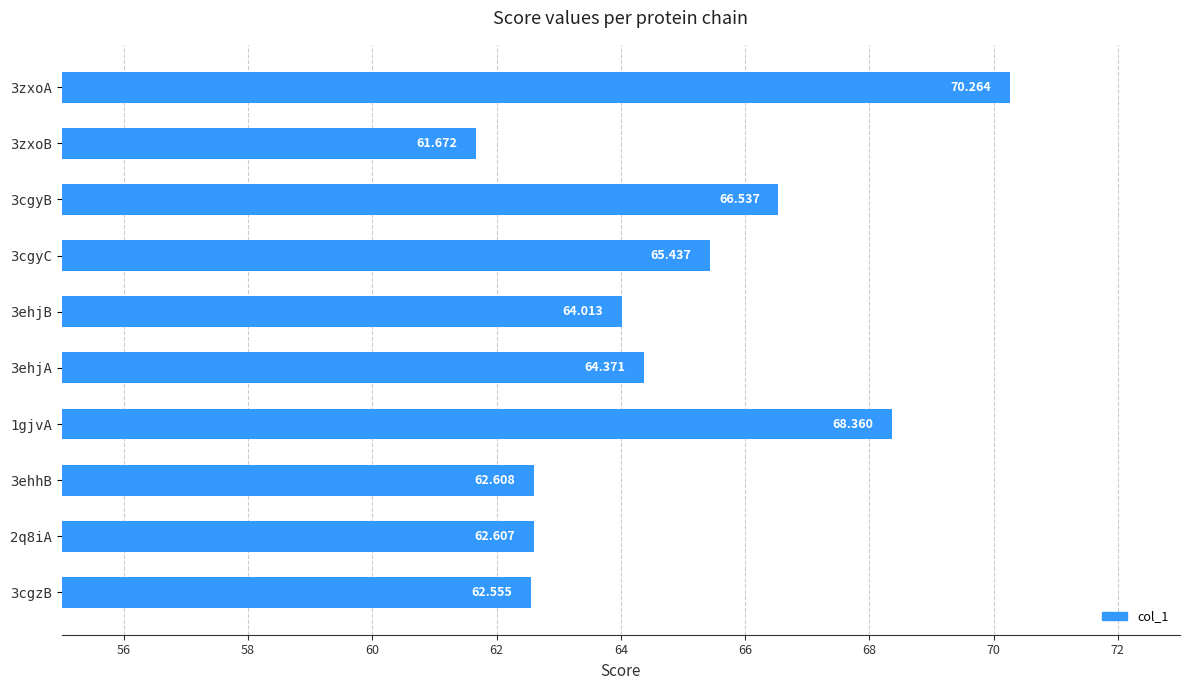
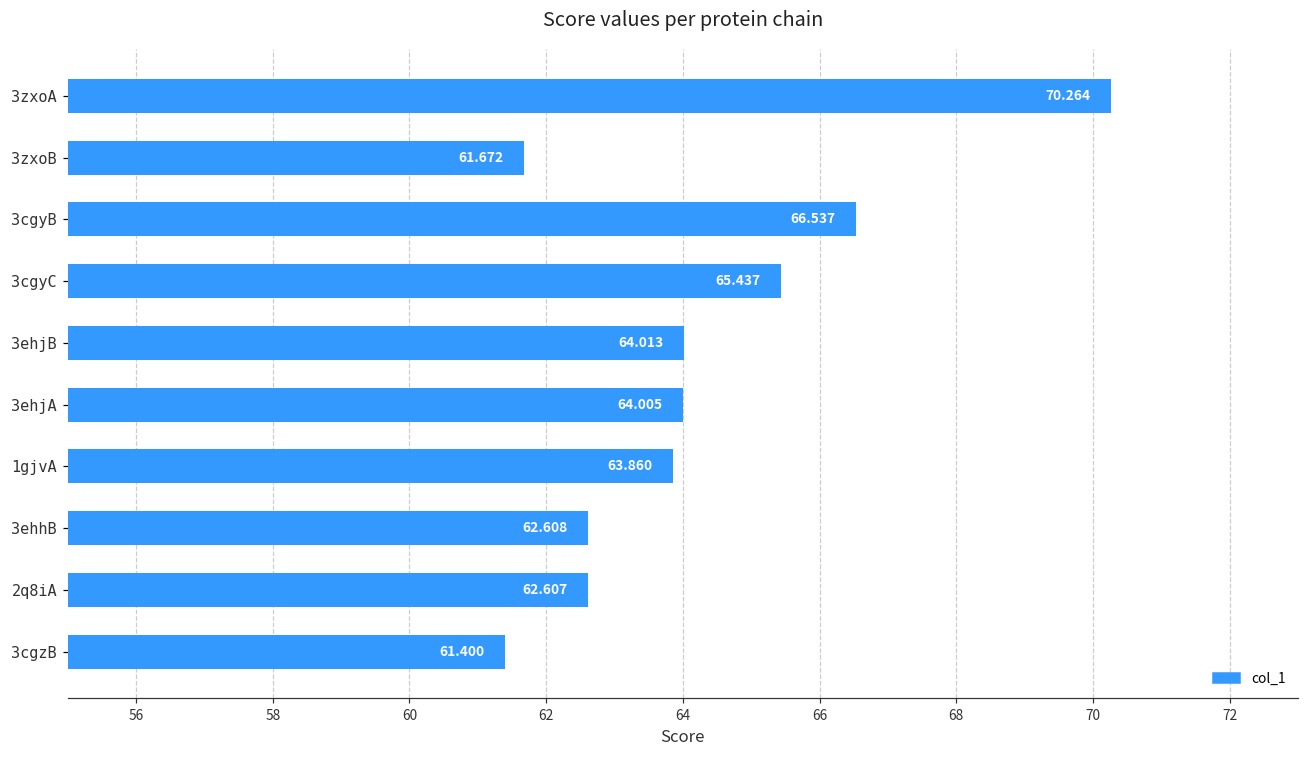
  {
    "3zxoA": 70.264,
    "3zxoB": 61.672,
    "3cgyB": 66.537,
    "3cgyC": 65.437,
    "3ehjB": 64.013,
-   "3ehjA": 64.371,
-   "1gjvA": 68.360,
+   "3ehjA": 64.005,
+   "1gjvA": 63.860,
    "3ehhB": 62.608,
    "2q8iA": 62.607,
-   "3cgzB": 62.555
+   "3cgzB": 61.400
  }
